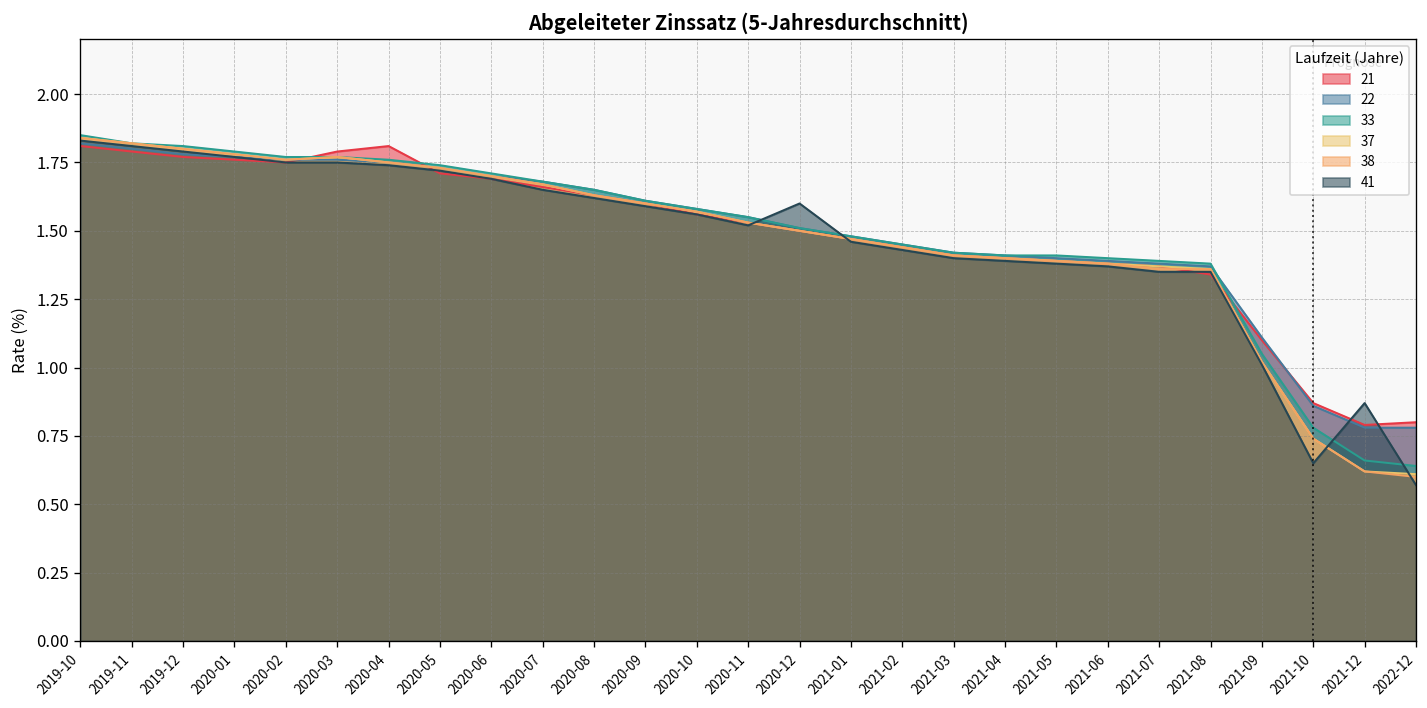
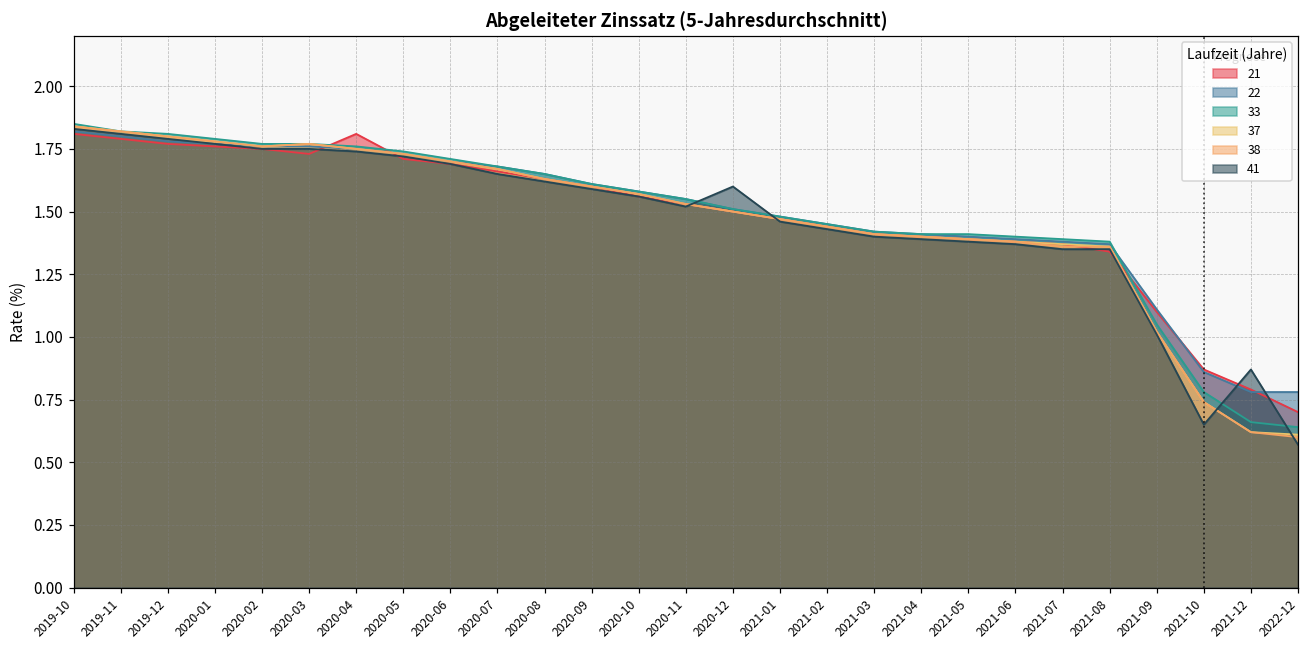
  {
    "21": {
-     "2020-03": 1.79,
+     "2020-03": 1.73,
      "2020-04": 1.81,
-     "2022-12": 0.8
+     "2022-12": 0.7
    },
    "41": {
      "2020-12": 1.60,
      "2021-10": 0.65,
      "2021-12": 0.87,
      "2022-12": 0.57
    }
  }
